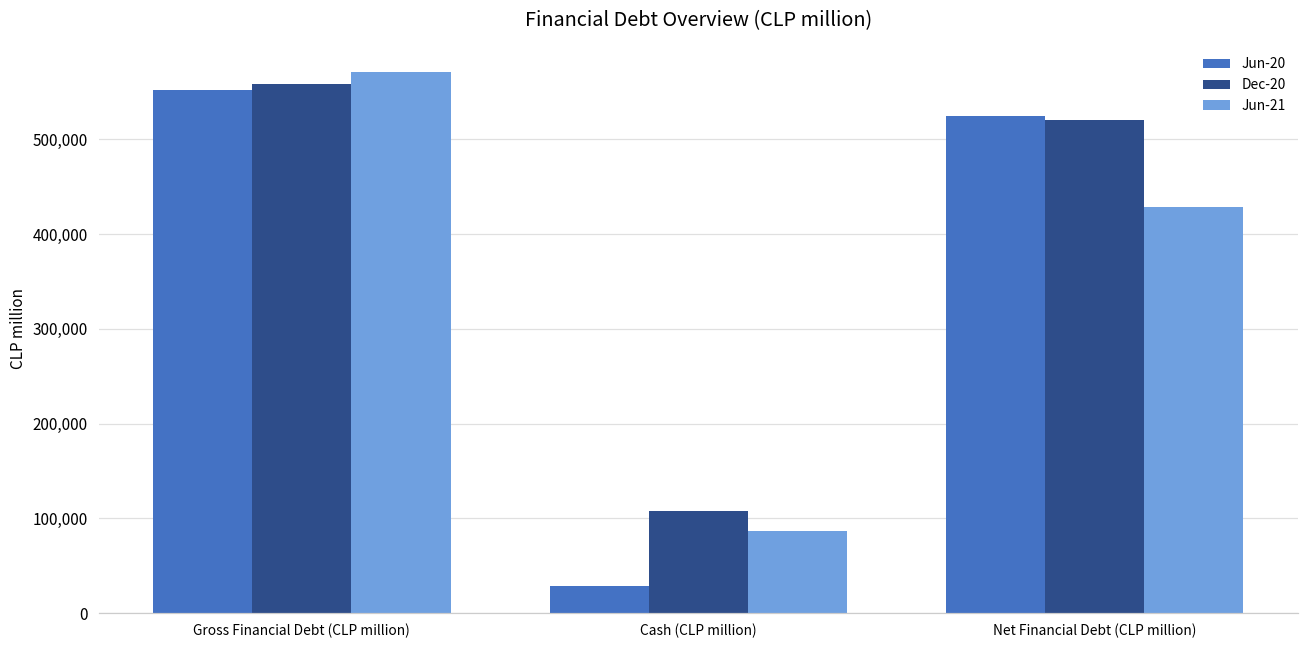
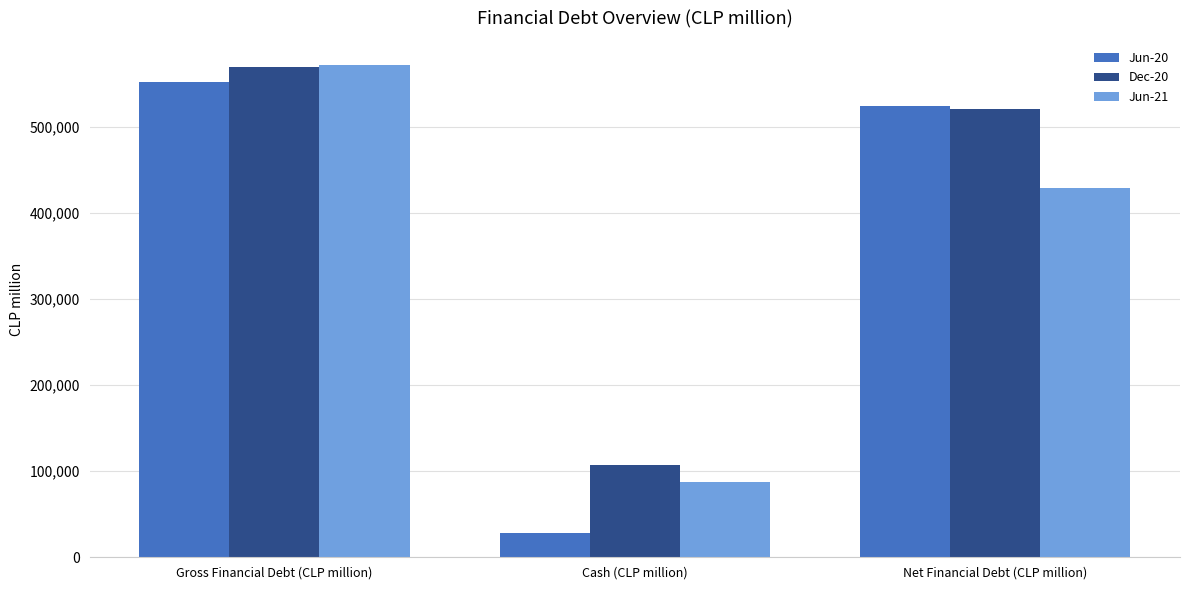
  {
    "Jun-20": {
      "Gross Financial Debt (CLP million)": "550,000",
      "Cash (CLP million)": "30,000",
      "Net Financial Debt (CLP million)": "520,000"
    },
    "Dec-20": {
-     "Gross Financial Debt (CLP million)": "560,000",
+     "Gross Financial Debt (CLP million)": "570,000",
      "Cash (CLP million)": "110,000",
      "Net Financial Debt (CLP million)": "520,000"
    },
    "Jun-21": {
      "Gross Financial Debt (CLP million)": "570,000",
      "Cash (CLP million)": "90,000",
      "Net Financial Debt (CLP million)": "430,000"
    }
  }
